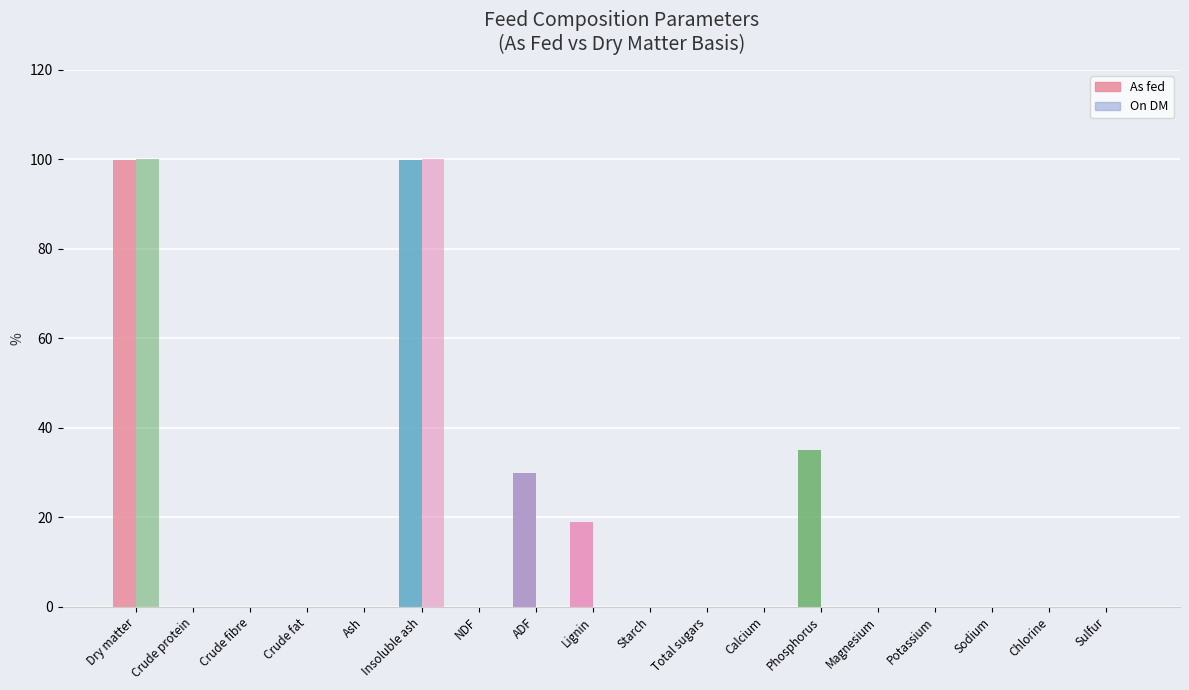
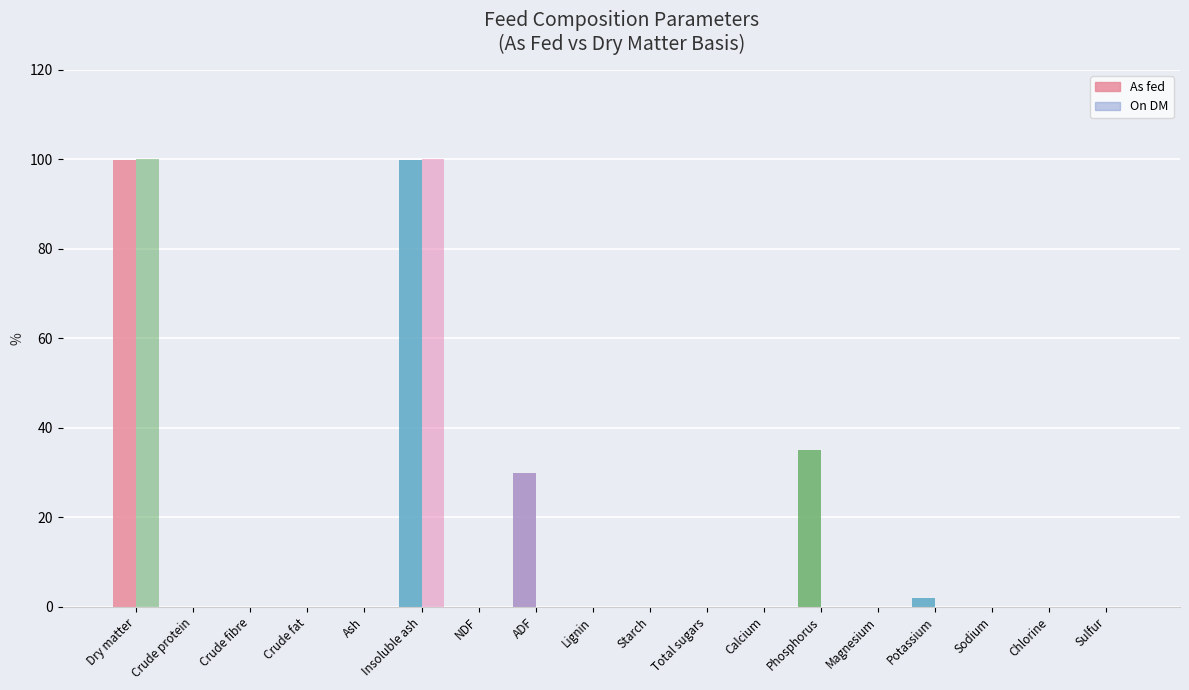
  {
    "As fed": {
      "Dry matter": 100,
      "Crude protein": 0,
      "Crude fibre": 0,
      "Crude fat": 0,
      "Ash": 0,
      "Insoluble ash": 100,
      "NDF": 0,
      "ADF": 30,
-     "Lignin": 19,
+     "Lignin": 0,
      "Starch": 0,
      "Total sugars": 0,
      "Calcium": 0,
      "Phosphorus": 35,
      "Magnesium": 0,
-     "Potassium": 0,
+     "Potassium": 2,
      "Sodium": 0,
      "Chlorine": 0,
      "Sulfur": 0
    }
  }
